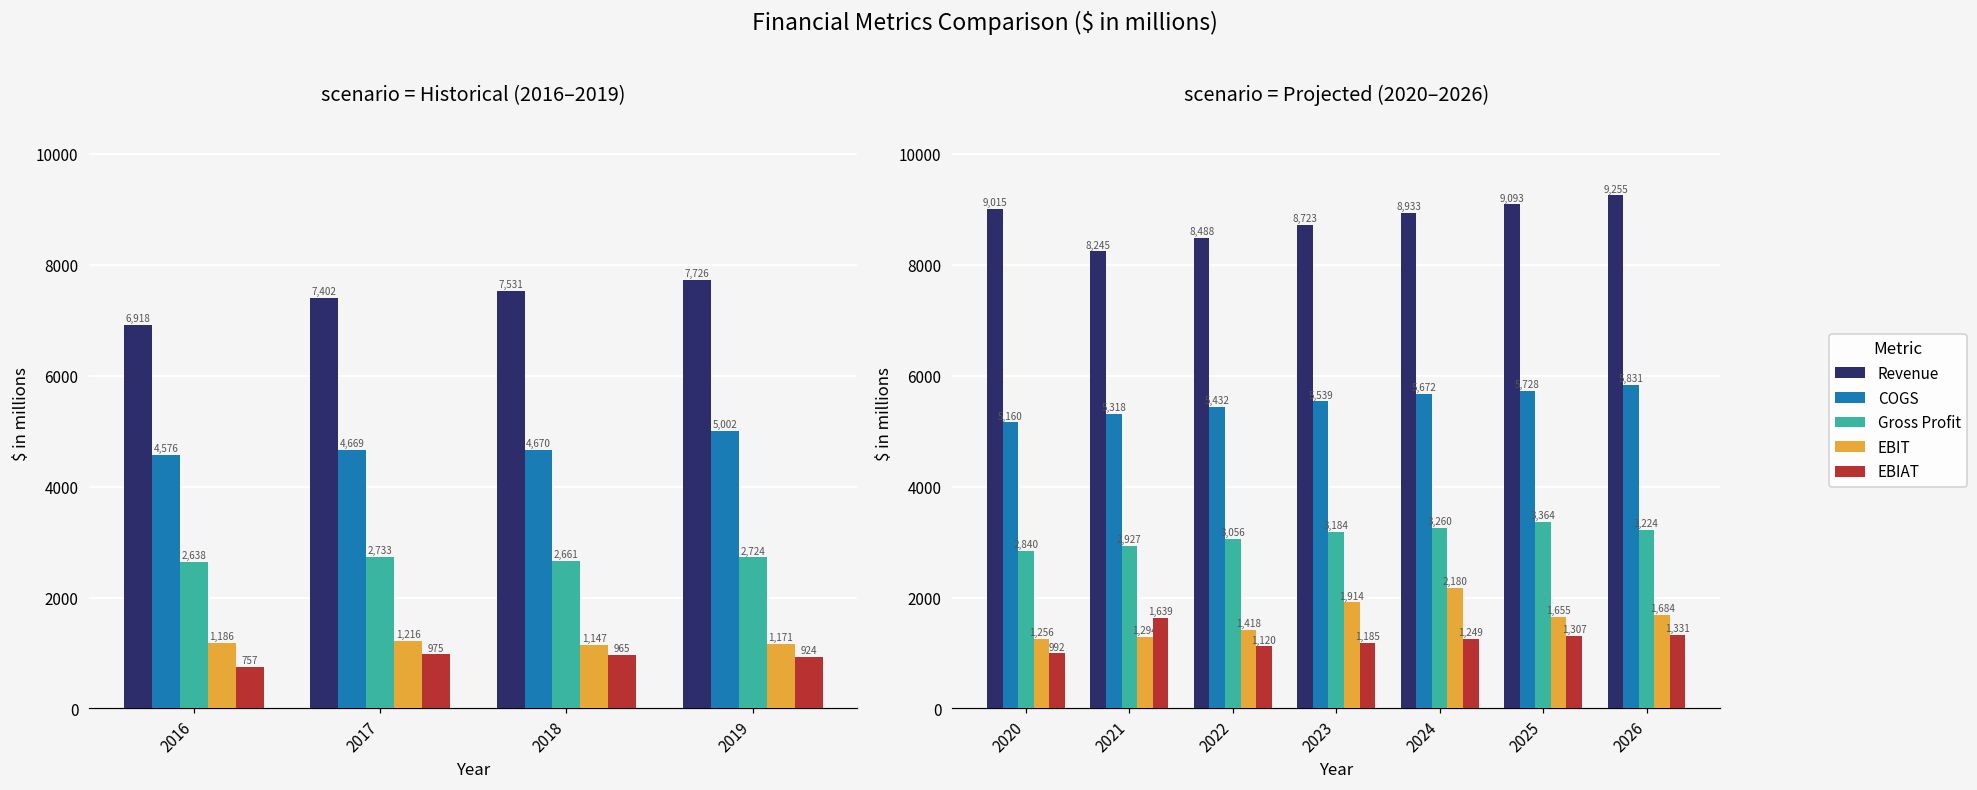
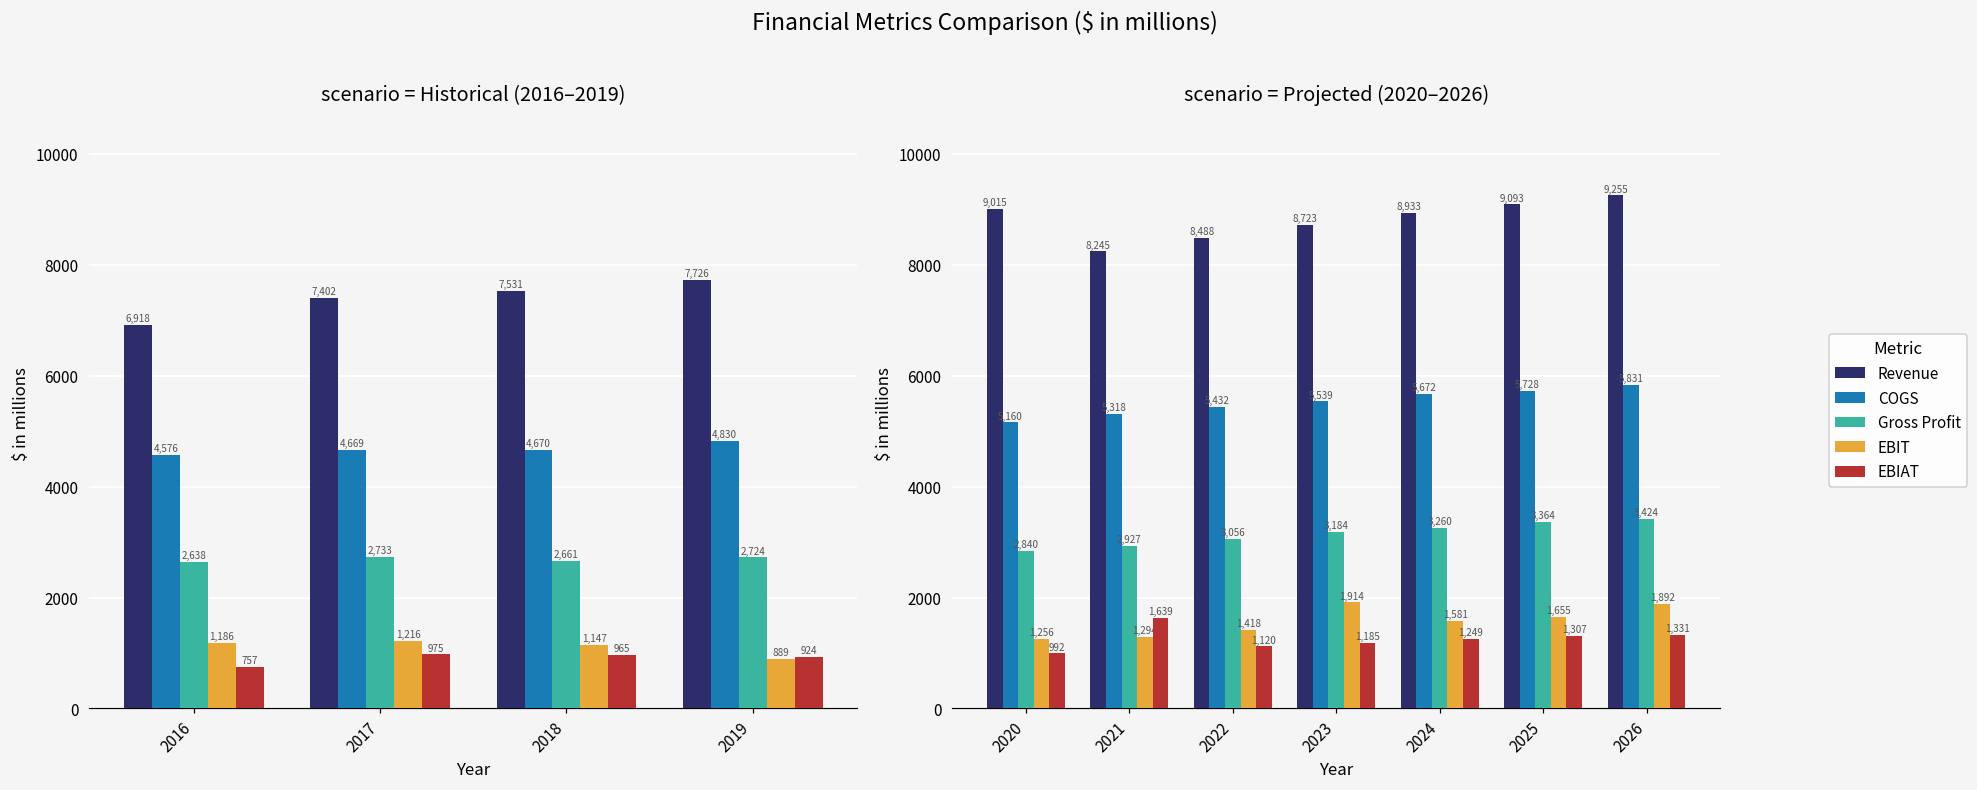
  {
    "scenario = Historical (2016–2019)": {
      "Revenue": {
        "2016": "6,918",
        "2017": "7,402",
        "2018": "7,531",
        "2019": "7,726"
      },
      "COGS": {
        "2016": "4,576",
        "2017": "4,669",
        "2018": "4,670",
-       "2019": "5,002"
+       "2019": "4,830"
      },
      "Gross Profit": {
        "2016": "2,638",
        "2017": "2,733",
        "2018": "2,661",
        "2019": "2,724"
      },
      "EBIT": {
        "2016": "1,186",
        "2017": "1,216",
        "2018": "1,147",
-       "2019": "1,171"
+       "2019": "889"
      },
      "EBIAT": {
        "2016": "757",
        "2017": "975",
        "2018": "965",
        "2019": "924"
      }
    },
    "scenario = Projected (2020–2026)": {
      "Revenue": {
        "2020": "9,015",
        "2021": "8,245",
        "2022": "8,488",
        "2023": "8,723",
        "2024": "8,933",
        "2025": "9,093",
        "2026": "9,255"
      },
      "COGS": {
        "2020": "5,160",
        "2021": "5,318",
        "2022": "5,432",
        "2023": "5,539",
        "2024": "5,672",
        "2025": "5,728",
        "2026": "5,831"
      },
      "Gross Profit": {
        "2020": "2,840",
        "2021": "2,927",
        "2022": "3,056",
        "2023": "3,184",
        "2024": "3,260",
        "2025": "3,364",
-       "2026": "3,224"
+       "2026": "3,424"
      },
      "EBIT": {
        "2020": "1,256",
        "2021": "1,294",
        "2022": "1,418",
        "2023": "1,914",
-       "2024": "2,180",
+       "2024": "1,581",
        "2025": "1,655",
-       "2026": "1,684"
+       "2026": "1,892"
      },
      "EBIAT": {
        "2020": "992",
        "2021": "1,639",
        "2022": "1,120",
        "2023": "1,185",
        "2024": "1,249",
        "2025": "1,307",
        "2026": "1,331"
      }
    }
  }
